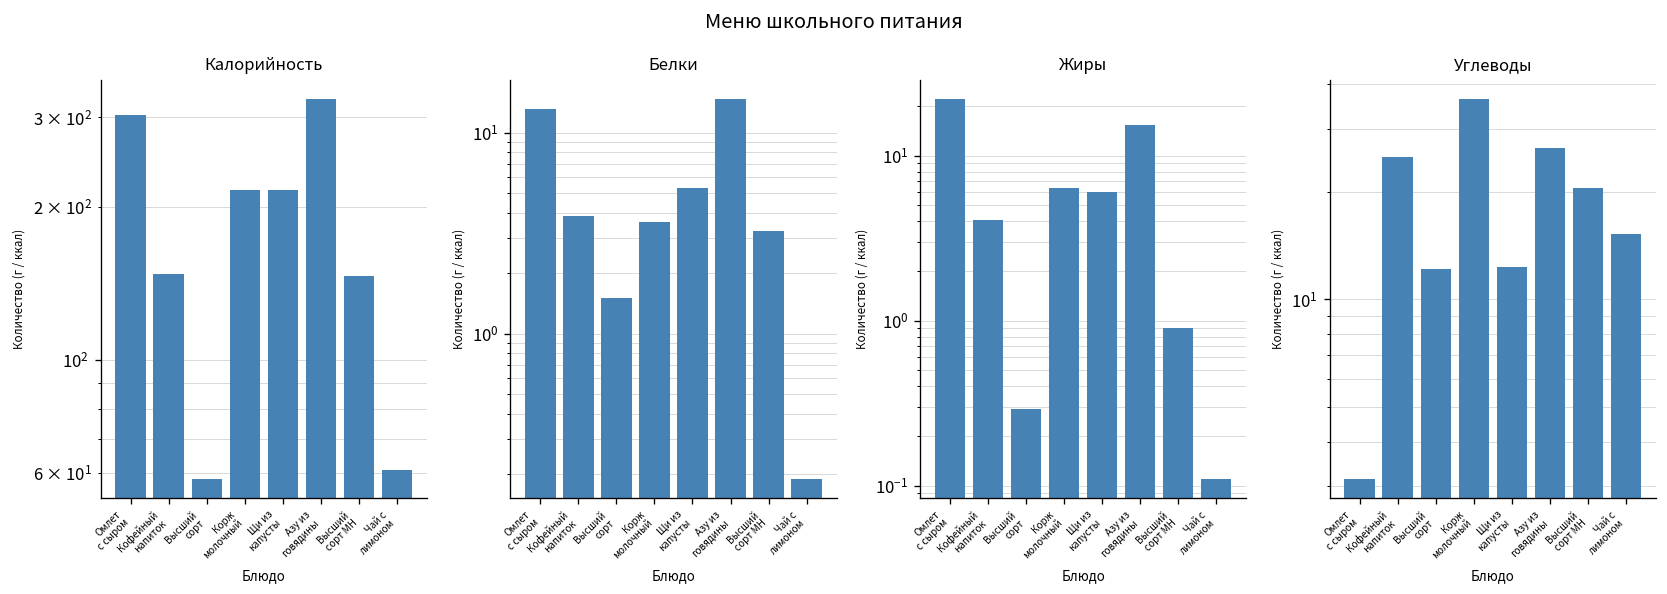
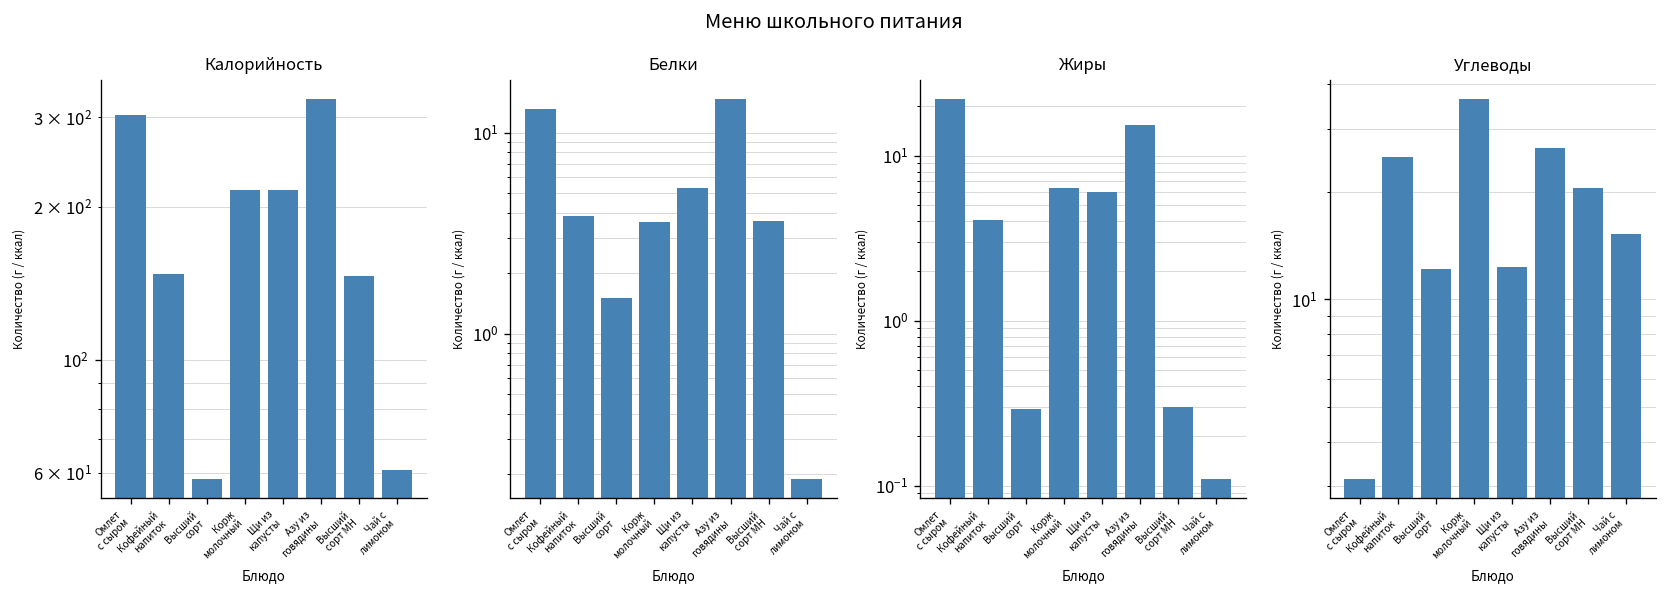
  {
    "Белки": {
      "Омлет с сыром": 13,
      "Кофейный напиток": 3.9,
      "Высший сорт": 1.5,
      "Корж молочный": 3.6,
      "Щи из капусты": 5.3,
      "Азу из говядины": 15,
-     "Высший сорт МН": 3.2,
+     "Высший сорт МН": 3.6,
      "Чай с лимоном": 0.19
    },
    "Жиры": {
      "Омлет с сыром": 22,
      "Кофейный напиток": 4.1,
      "Высший сорт": 0.3,
      "Корж молочный": 6,
      "Щи из капусты": 6,
      "Азу из говядины": 15,
-     "Высший сорт МН": 0.9,
+     "Высший сорт МН": 0.3,
      "Чай с лимоном": 0.11
    }
  }
